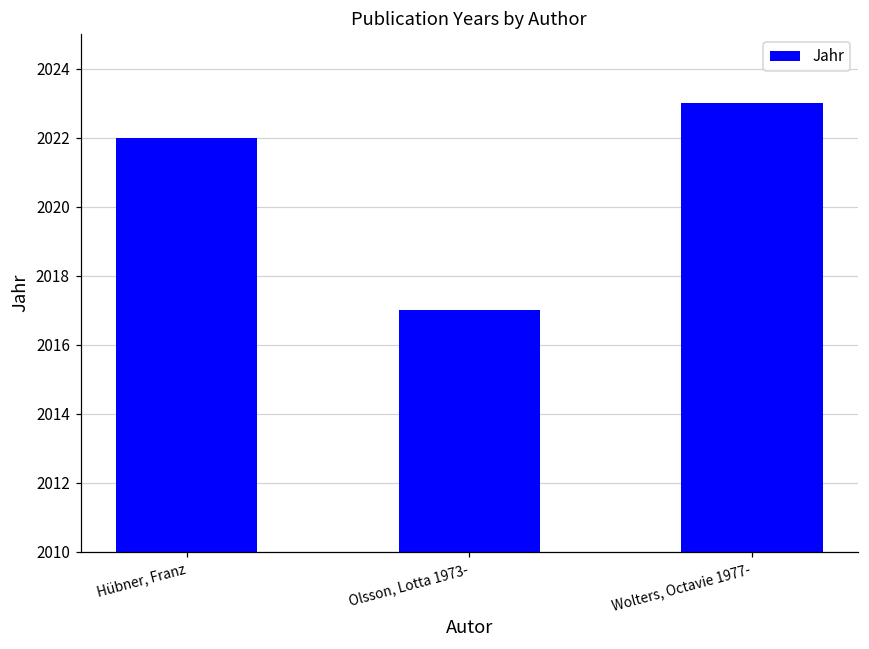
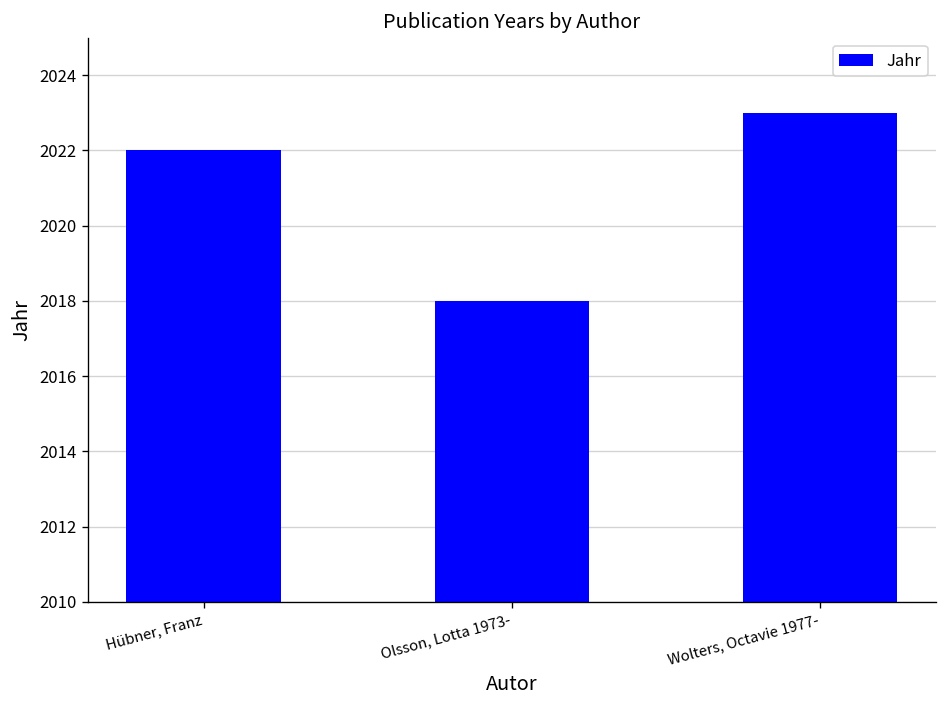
  {
    "Hübner, Franz": 2022,
-   "Olsson, Lotta 1973-": 2017,
+   "Olsson, Lotta 1973-": 2018,
    "Wolters, Octavie 1977-": 2023
  }
